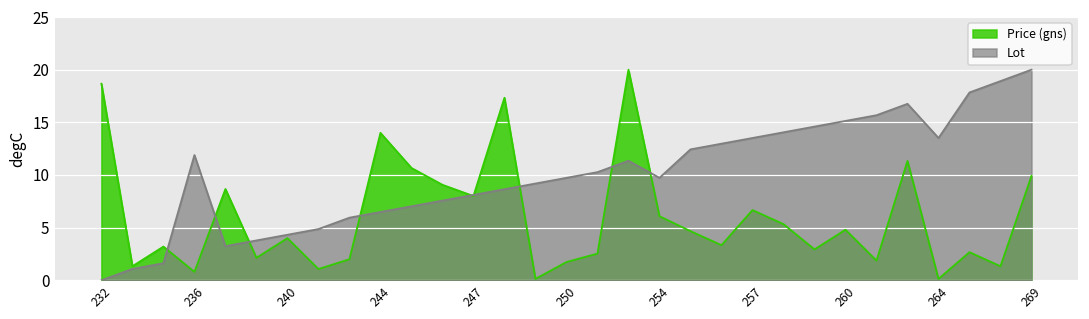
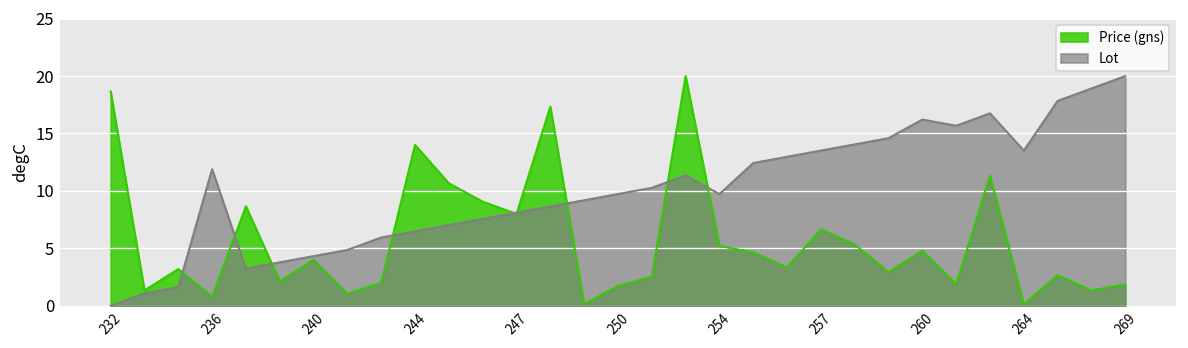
  {
    "Price (gns)": {
      "232": 19,
      "236": 1,
      "240": 4,
      "244": 14,
      "250": 2,
-     "254": 6,
+     "254": 5,
      "257": 7,
      "260": 5,
      "264": 0,
-     "269": 10
+     "269": 2
    },
    "Lot": {
      "232": 0,
      "236": 12,
      "240": 4,
      "244": 6,
      "250": 10,
      "254": 10,
      "257": 14,
-     "260": 15,
+     "260": 16,
      "264": 14,
      "269": 20
    }
  }
